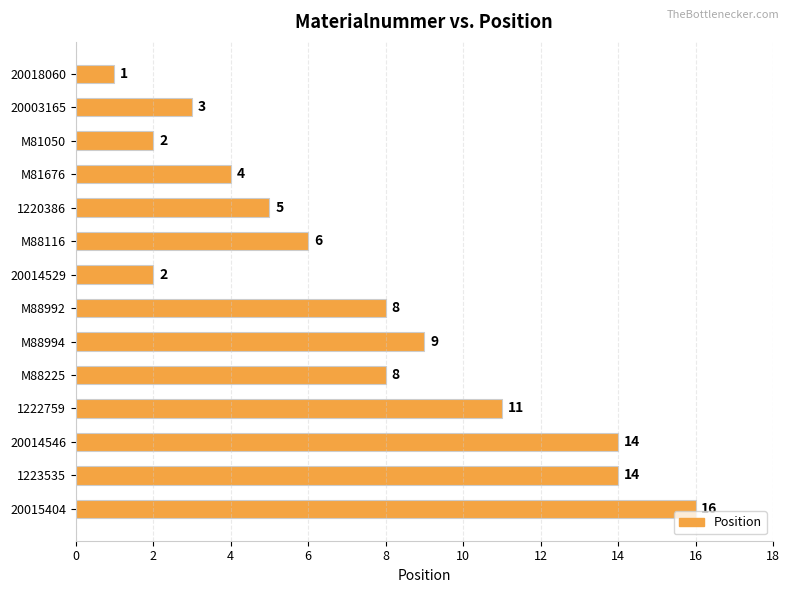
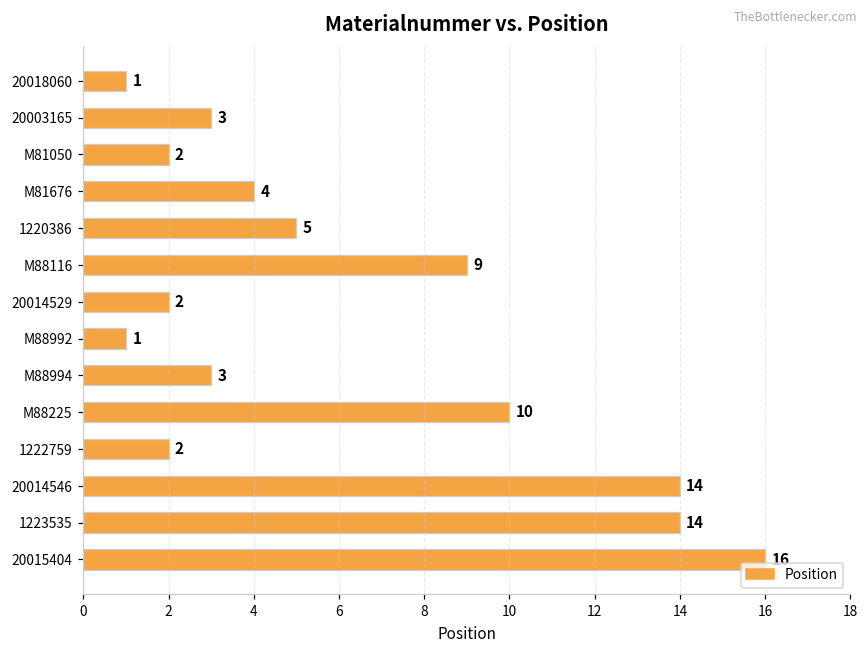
  {
    "20018060": 1,
    "20003165": 3,
    "M81050": 2,
    "M81676": 4,
    "1220386": 5,
-   "M88116": 6,
+   "M88116": 9,
    "20014529": 2,
-   "M88992": 8,
-   "M88994": 9,
-   "M88225": 8,
-   "1222759": 11,
+   "M88992": 1,
+   "M88994": 3,
+   "M88225": 10,
+   "1222759": 2,
    "20014546": 14,
    "1223535": 14
  }
